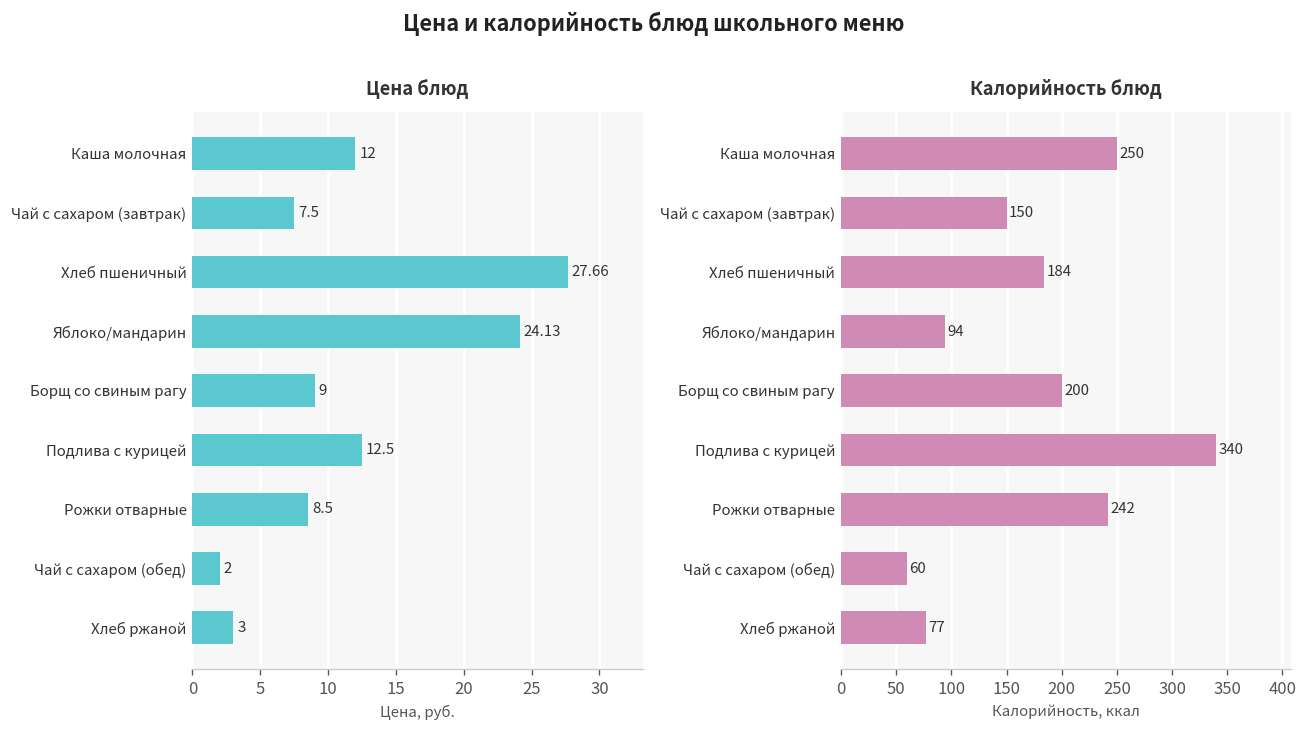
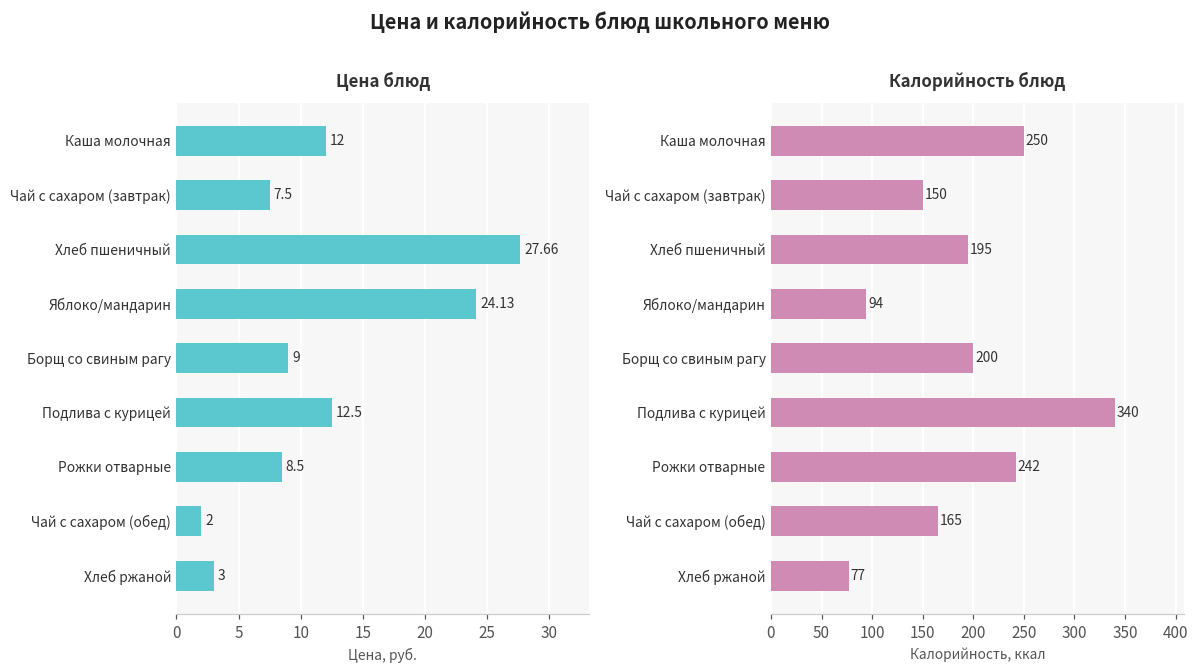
  {
    "Цена блюд": {
      "Каша молочная": 12,
      "Чай с сахаром (завтрак)": 7.5,
      "Хлеб пшеничный": 27.66,
      "Яблоко/мандарин": 24.13,
      "Борщ со свиным рагу": 9,
      "Подлива с курицей": 12.5,
      "Рожки отварные": 8.5,
      "Чай с сахаром (обед)": 2,
      "Хлеб ржаной": 3
    },
    "Калорийность блюд": {
      "Каша молочная": 250,
      "Чай с сахаром (завтрак)": 150,
-     "Хлеб пшеничный": 184,
+     "Хлеб пшеничный": 195,
      "Яблоко/мандарин": 94,
      "Борщ со свиным рагу": 200,
      "Подлива с курицей": 340,
      "Рожки отварные": 242,
-     "Чай с сахаром (обед)": 60,
+     "Чай с сахаром (обед)": 165,
      "Хлеб ржаной": 77
    }
  }
